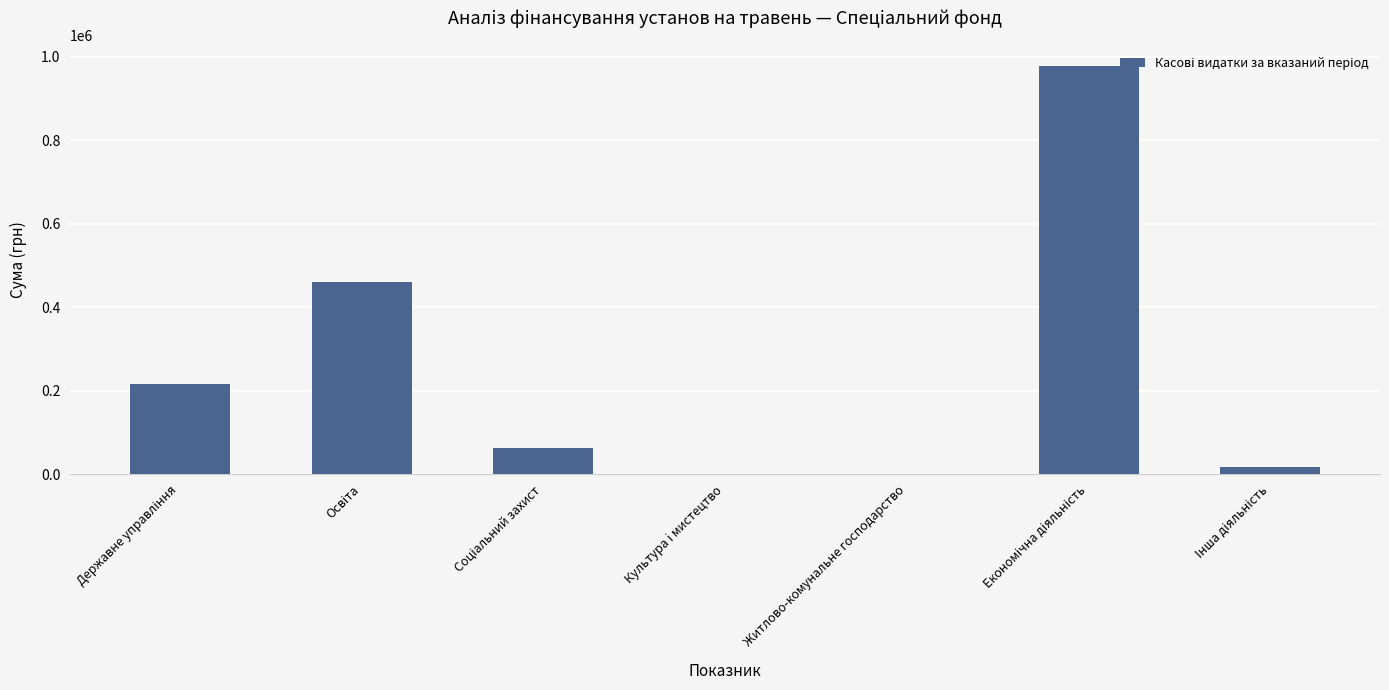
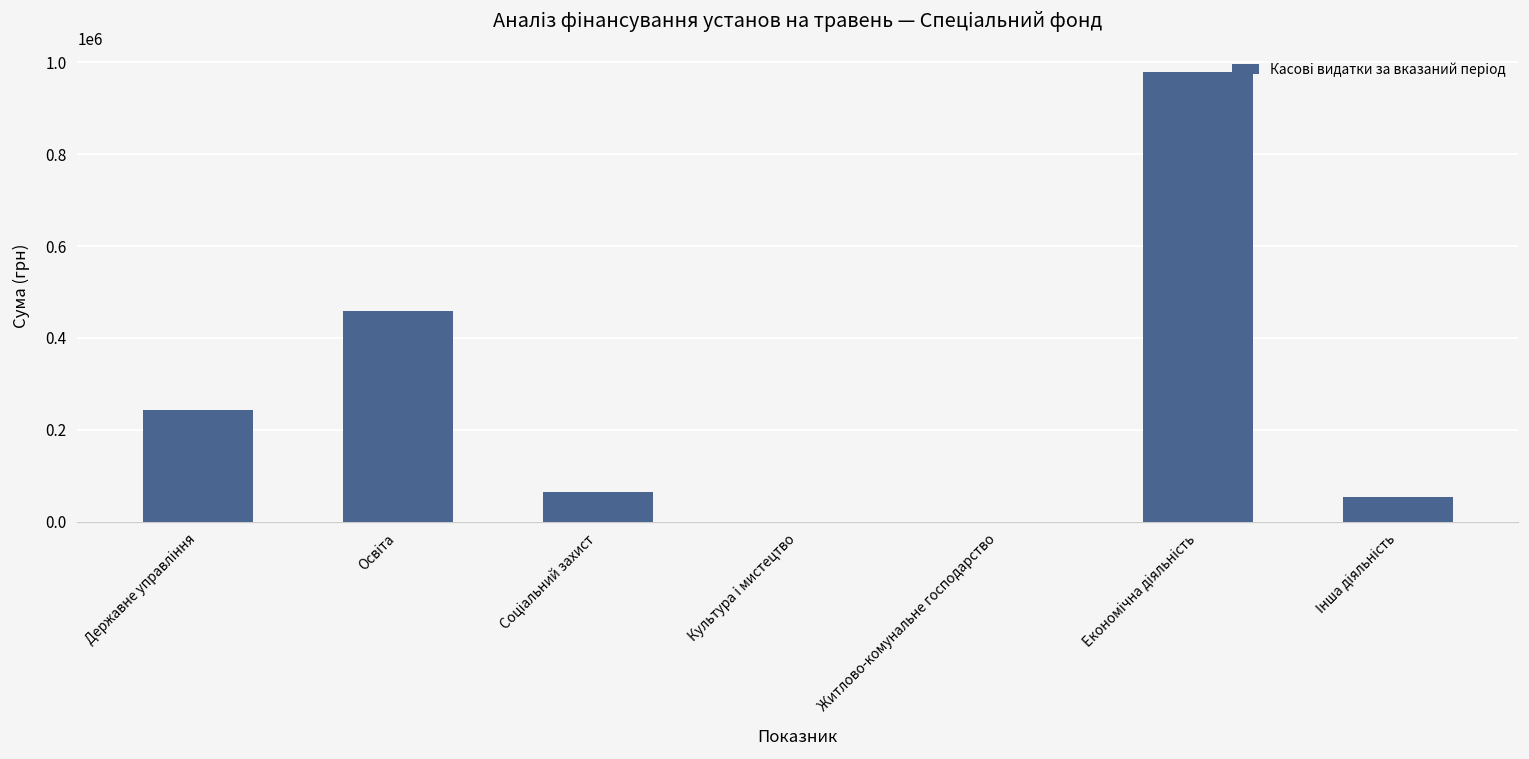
  {
-   "Державне управління": 220000,
+   "Державне управління": 240000,
    "Освіта": 460000,
    "Соціальний захист": 60000,
    "Культура i мистецтво": 0,
    "Житлово-комунальне господарство": 0,
    "Економічна діяльність": 980000,
-   "Інша діяльність": 20000
+   "Інша діяльність": 50000
  }
